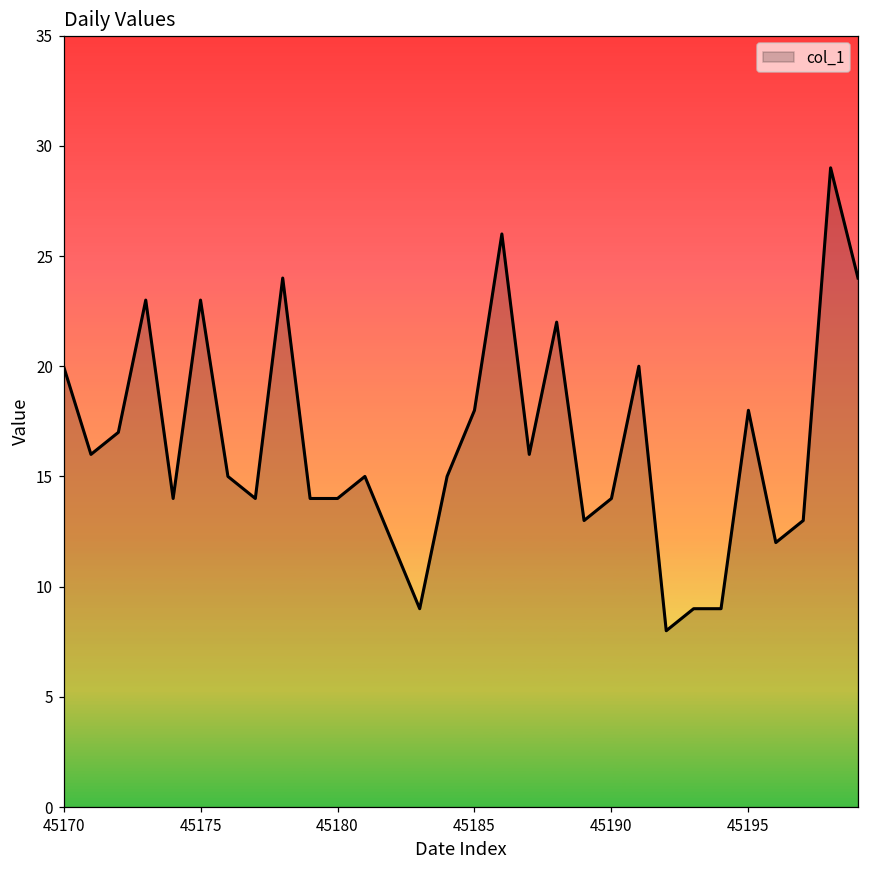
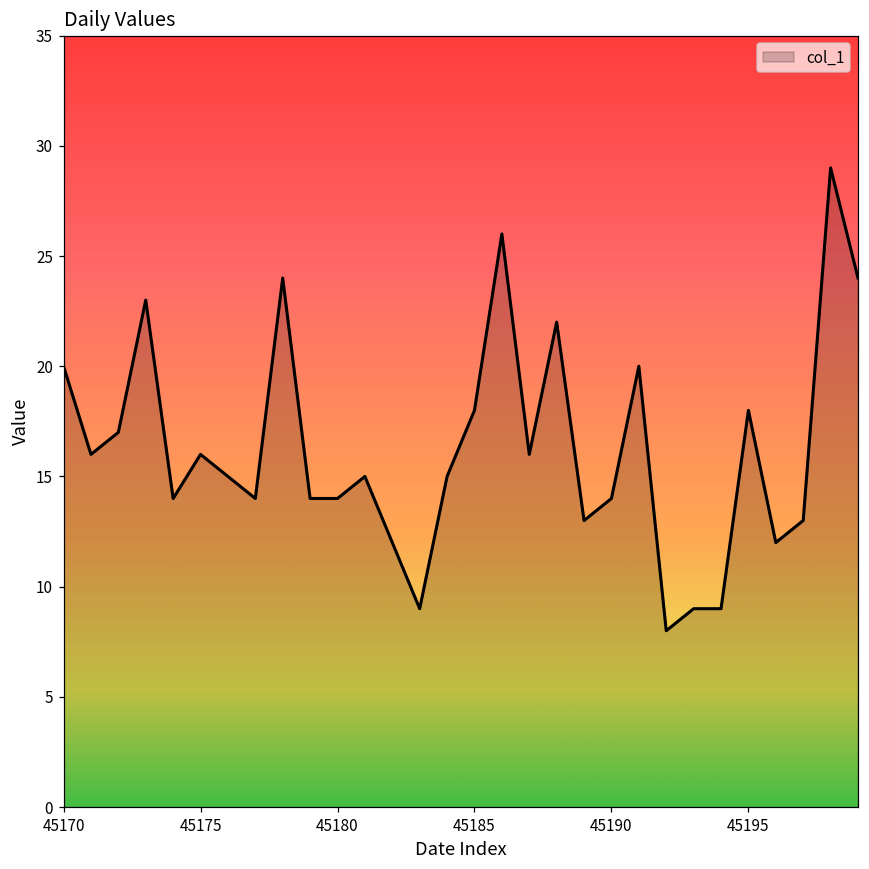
  {
    "45170": 20,
-   "45175": 23,
+   "45175": 16,
    "45180": 14,
    "45185": 18,
    "45190": 14,
    "45195": 18
  }
